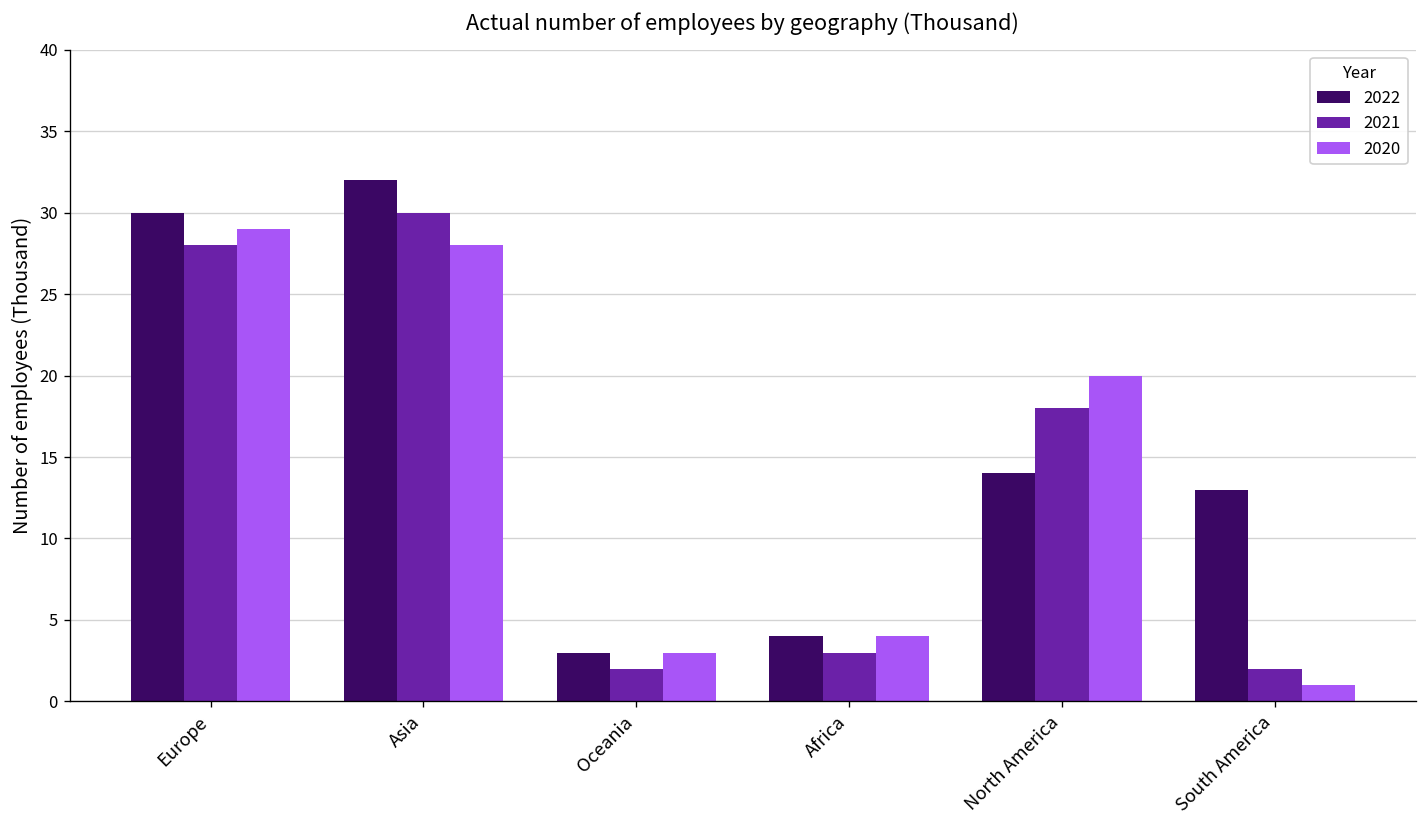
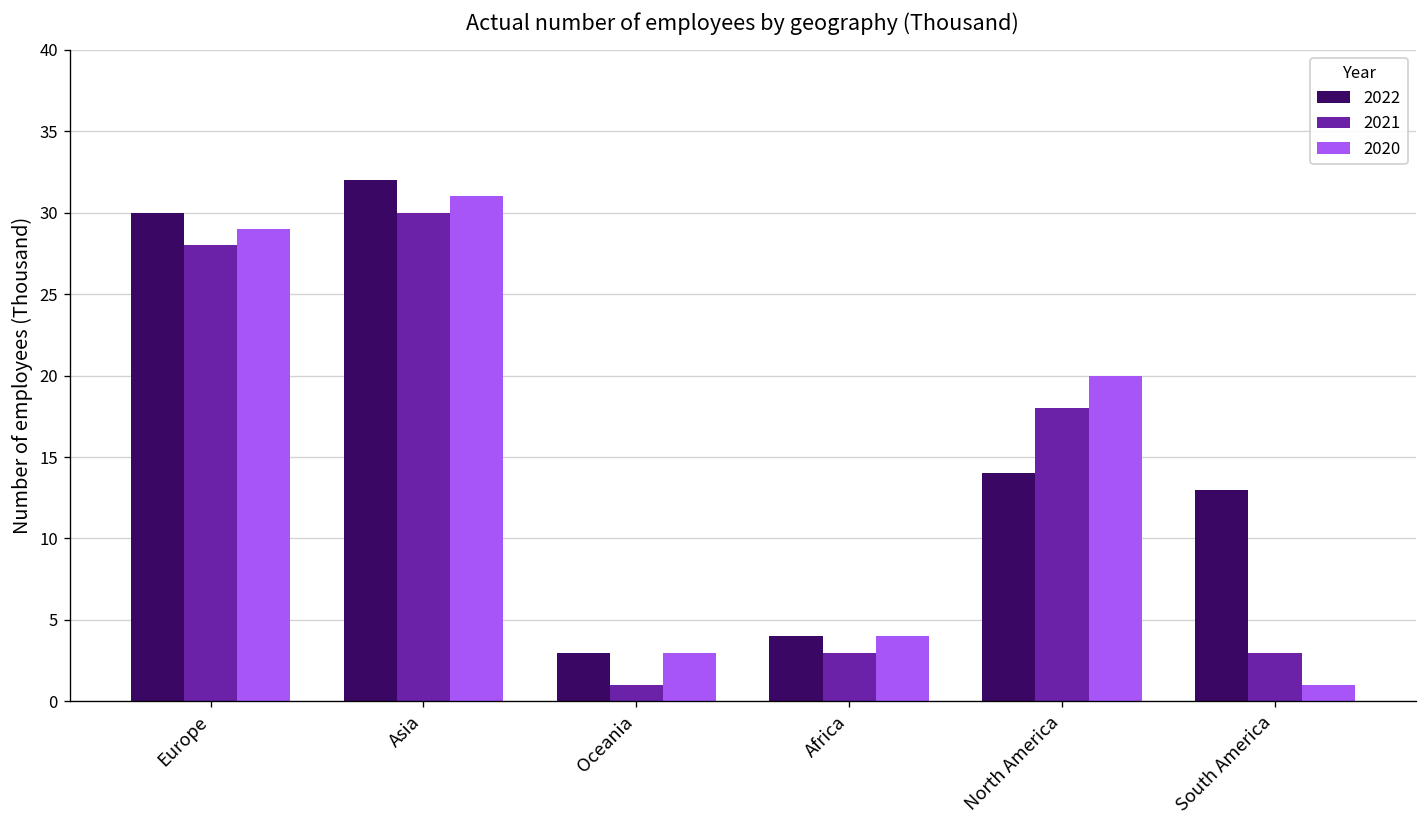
  {
    "2022": {
      "Europe": 30,
      "Asia": 32,
      "Oceania": 3,
      "Africa": 4,
      "North America": 14,
      "South America": 13
    },
    "2021": {
      "Europe": 28,
      "Asia": 30,
-     "Oceania": 2,
+     "Oceania": 1,
      "Africa": 3,
      "North America": 18,
-     "South America": 2
+     "South America": 3
    },
    "2020": {
      "Europe": 29,
-     "Asia": 28,
+     "Asia": 31,
      "Oceania": 3,
      "Africa": 4,
      "North America": 20,
      "South America": 1
    }
  }
